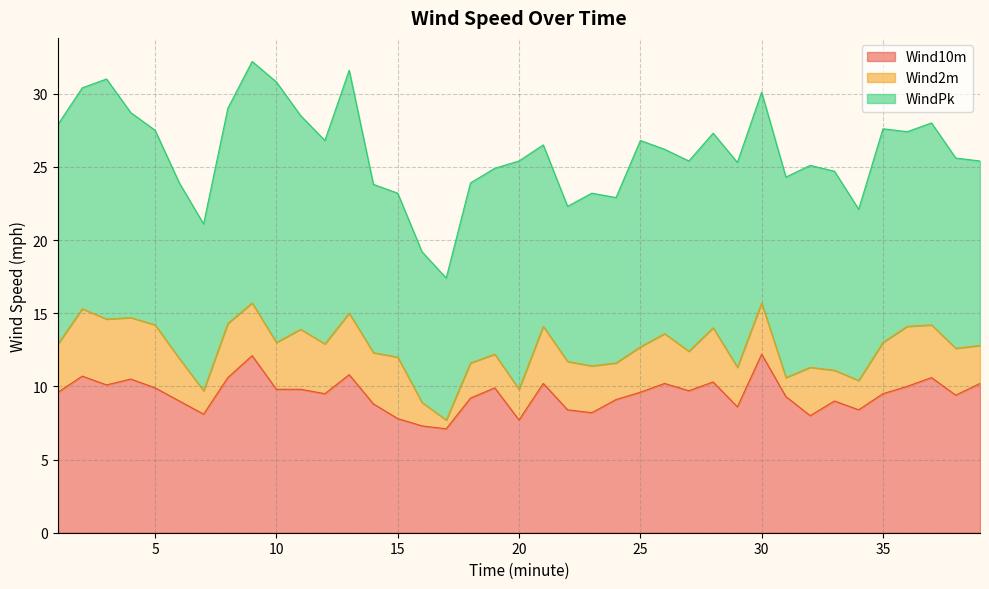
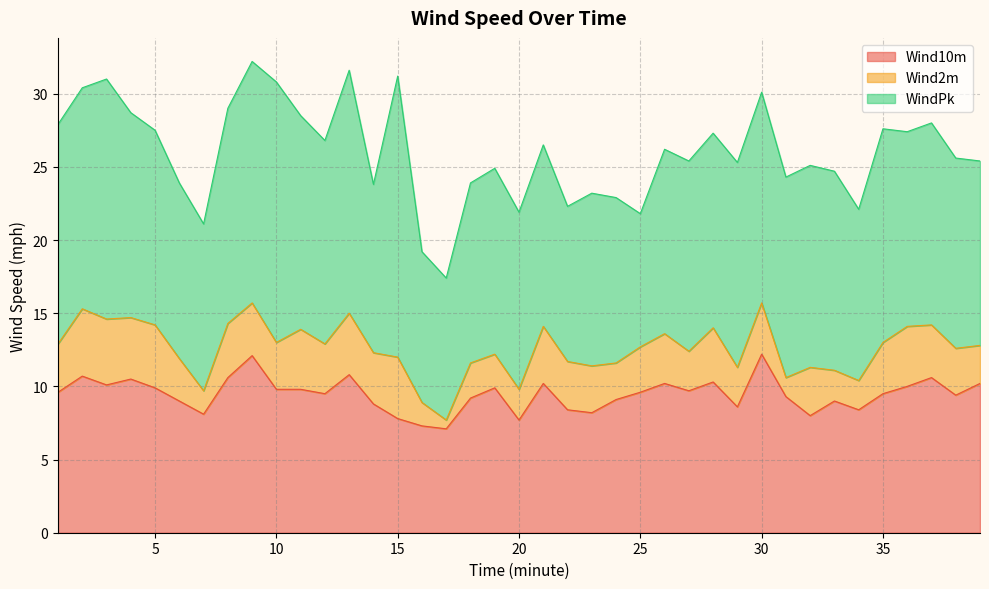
  {
    "Wind10m": {
      "5": 9.9,
      "10": 9.8,
      "15": 7.8,
      "20": 7.7,
      "25": 9.6,
      "30": 12.2,
      "35": 9.5
    },
    "Wind2m": {
      "5": 4.3,
      "10": 3.2,
      "15": 4.2,
      "20": 2.1,
      "25": 3.1,
      "30": 3.5,
      "35": 3.5
    },
    "WindPk": {
      "5": 13.3,
      "10": 17.8,
-     "15": 11.2,
-     "20": 15.6,
-     "25": 14.1,
+     "15": 19.2,
+     "20": 12.1,
+     "25": 9.1,
      "30": 14.4,
      "35": 14.6
    }
  }
